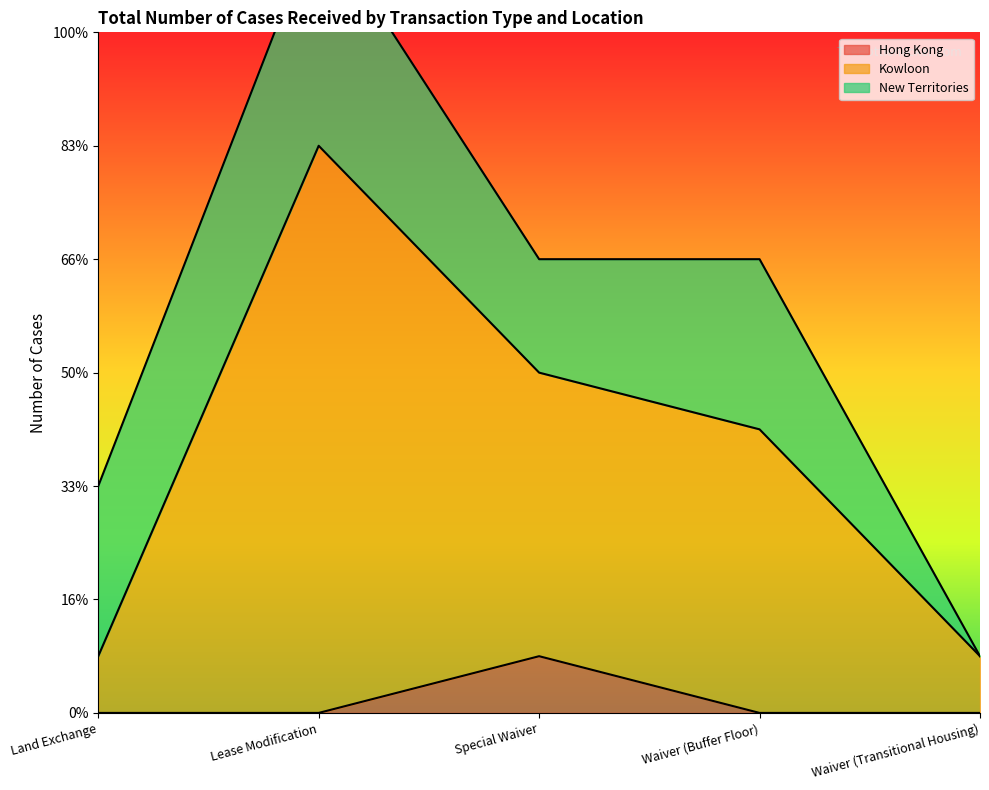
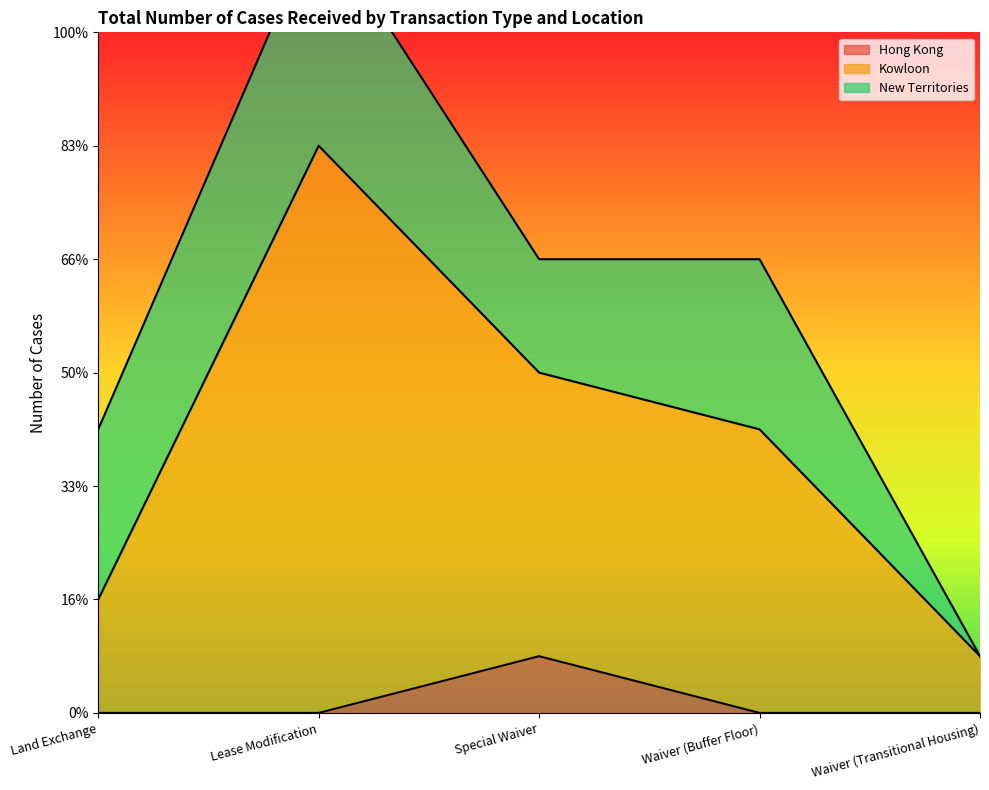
  {
    "Hong Kong": {
      "Land Exchange": "0%",
      "Lease Modification": "0%",
      "Special Waiver": "8%",
      "Waiver (Buffer Floor)": "0%",
      "Waiver (Transitional Housing)": "0%"
    },
    "Kowloon": {
-     "Land Exchange": "8%",
+     "Land Exchange": "17%",
      "Lease Modification": "83%",
      "Special Waiver": "42%",
      "Waiver (Buffer Floor)": "42%"
    },
    "New Territories": {
      "Land Exchange": "25%",
      "Special Waiver": "17%",
      "Waiver (Buffer Floor)": "25%"
    }
  }
